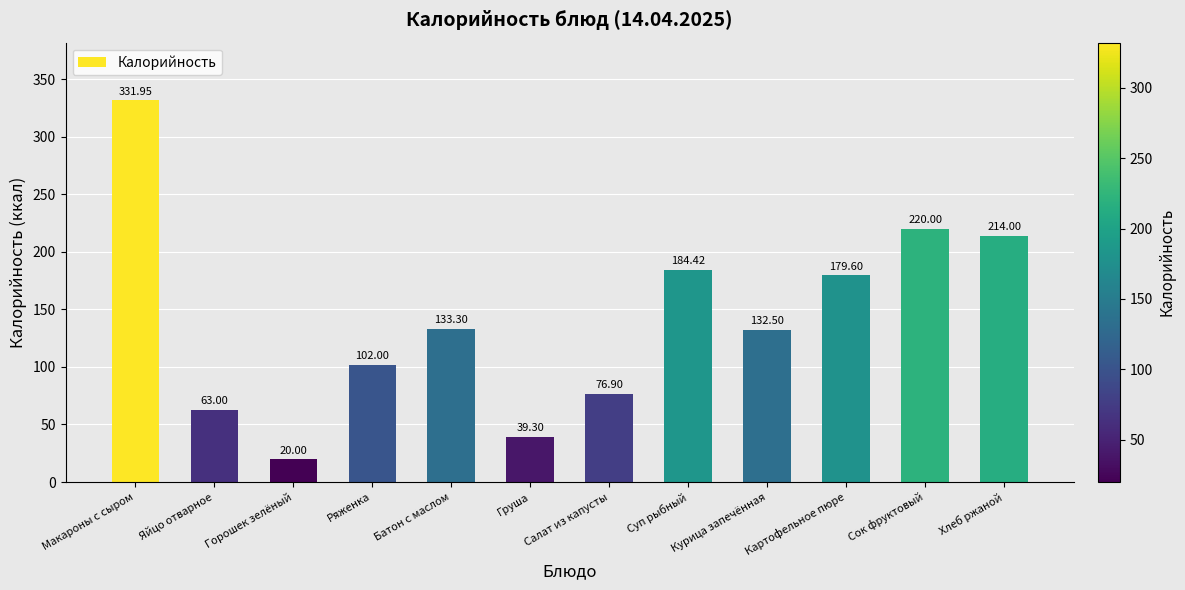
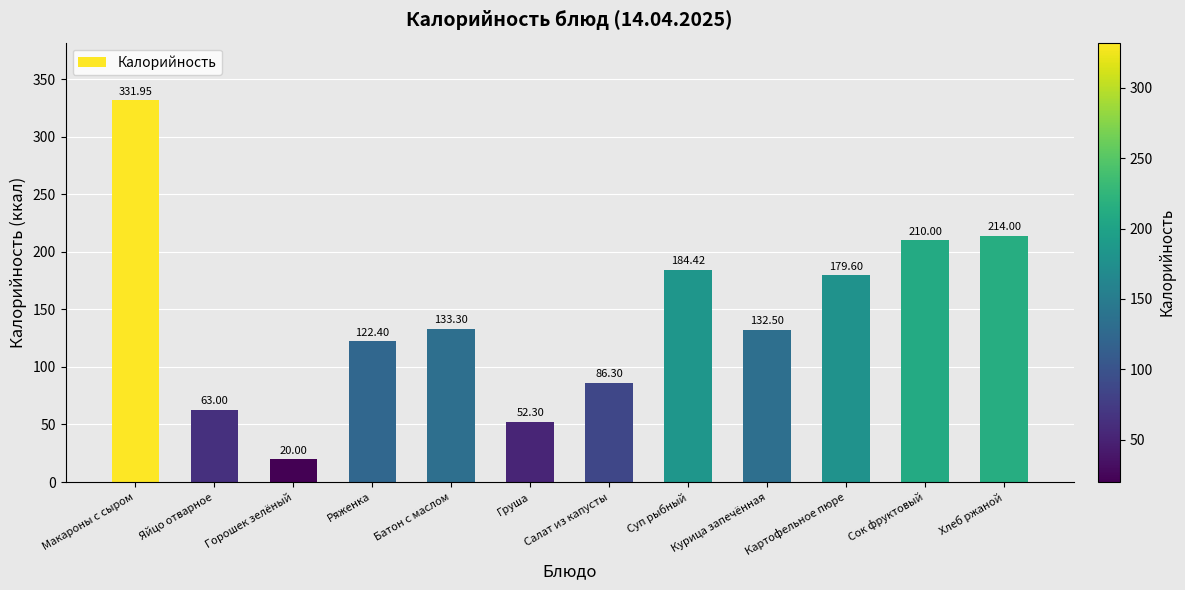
  {
    "Макароны с сыром": 331.95,
    "Яйцо отварное": 63.00,
    "Горошек зелёный": 20.00,
-   "Ряженка": 102.00,
+   "Ряженка": 122.40,
    "Батон с маслом": 133.30,
-   "Груша": 39.30,
-   "Салат из капусты": 76.90,
+   "Груша": 52.30,
+   "Салат из капусты": 86.30,
    "Суп рыбный": 184.42,
    "Курица запечённая": 132.50,
    "Картофельное пюре": 179.60,
-   "Сок фруктовый": 220.00,
+   "Сок фруктовый": 210.00,
    "Хлеб ржаной": 214.00
  }
